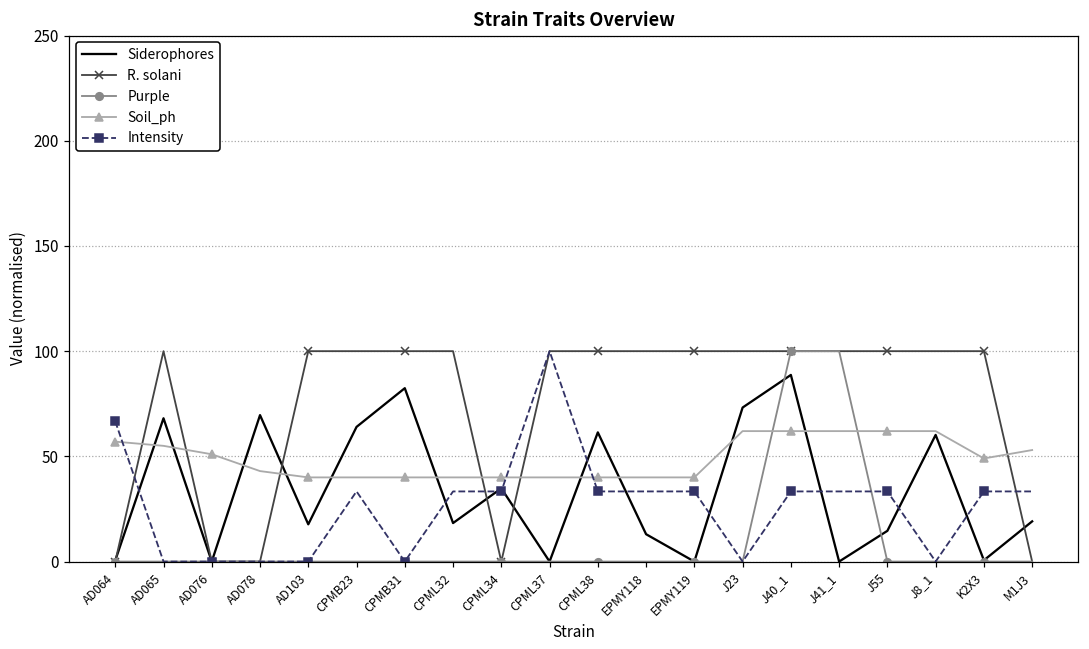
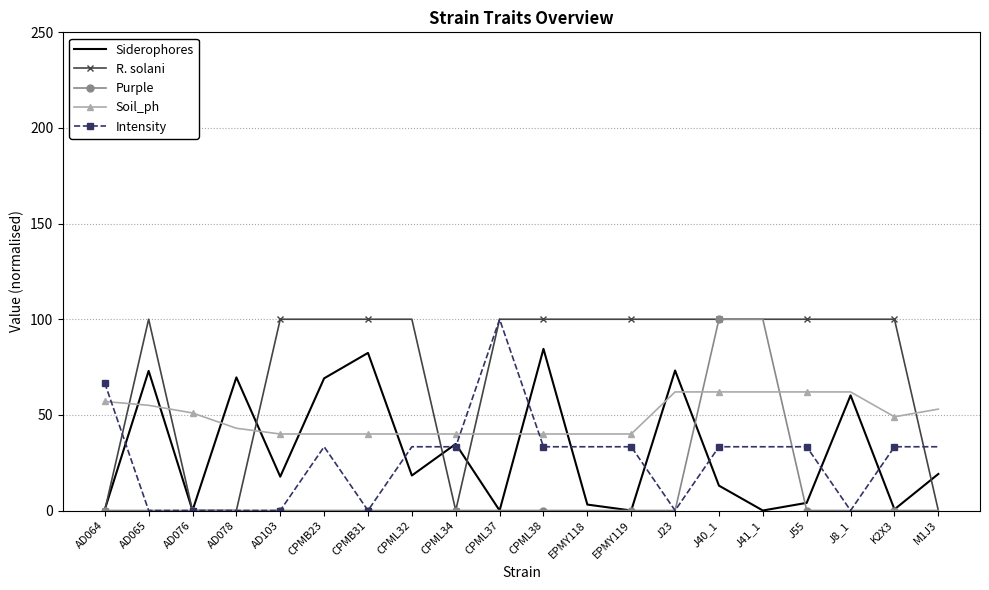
  {
    "Siderophores": {
-     "AD065": 68,
+     "AD065": 73,
      "AD078": 70,
      "AD103": 18,
-     "CPMB23": 64,
+     "CPMB23": 69,
      "CPMB31": 82,
      "CPML32": 18,
      "CPML34": 35,
-     "CPML38": 61,
-     "EPMY118": 13,
+     "CPML38": 85,
+     "EPMY118": 3,
      "J23": 73,
-     "J40_1": 89,
+     "J40_1": 13,
      "J41_1": 0,
-     "J55": 15,
+     "J55": 4,
      "J8_1": 60,
      "M1J3": 19
    }
  }
